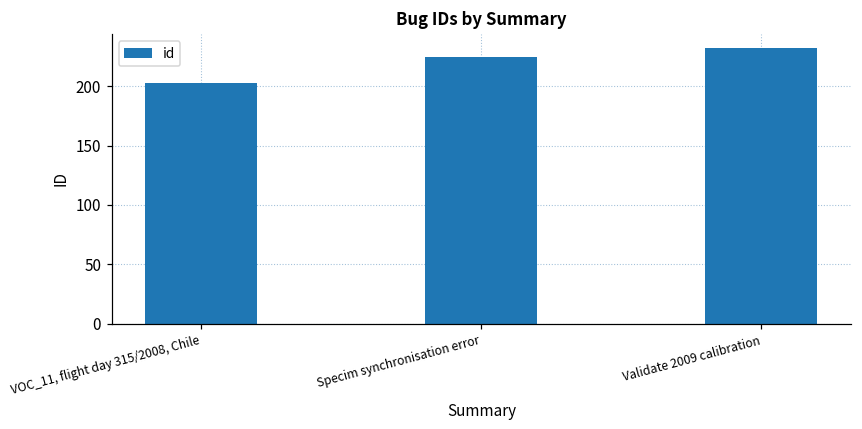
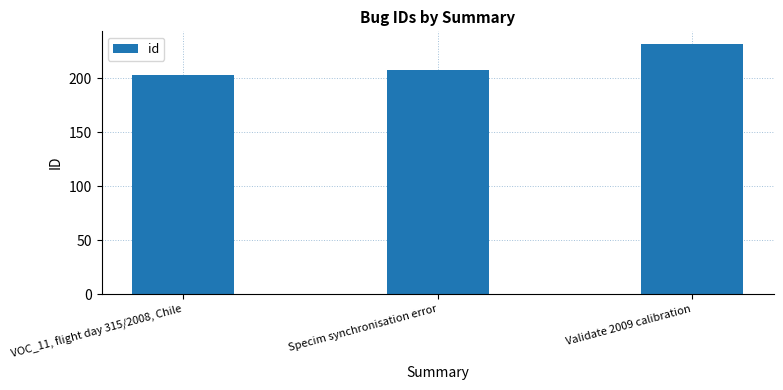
  {
    "VOC_11, flight day 315/2008, Chile": 203,
-   "Specim synchronisation error": 225,
+   "Specim synchronisation error": 208,
    "Validate 2009 calibration": 232
  }
